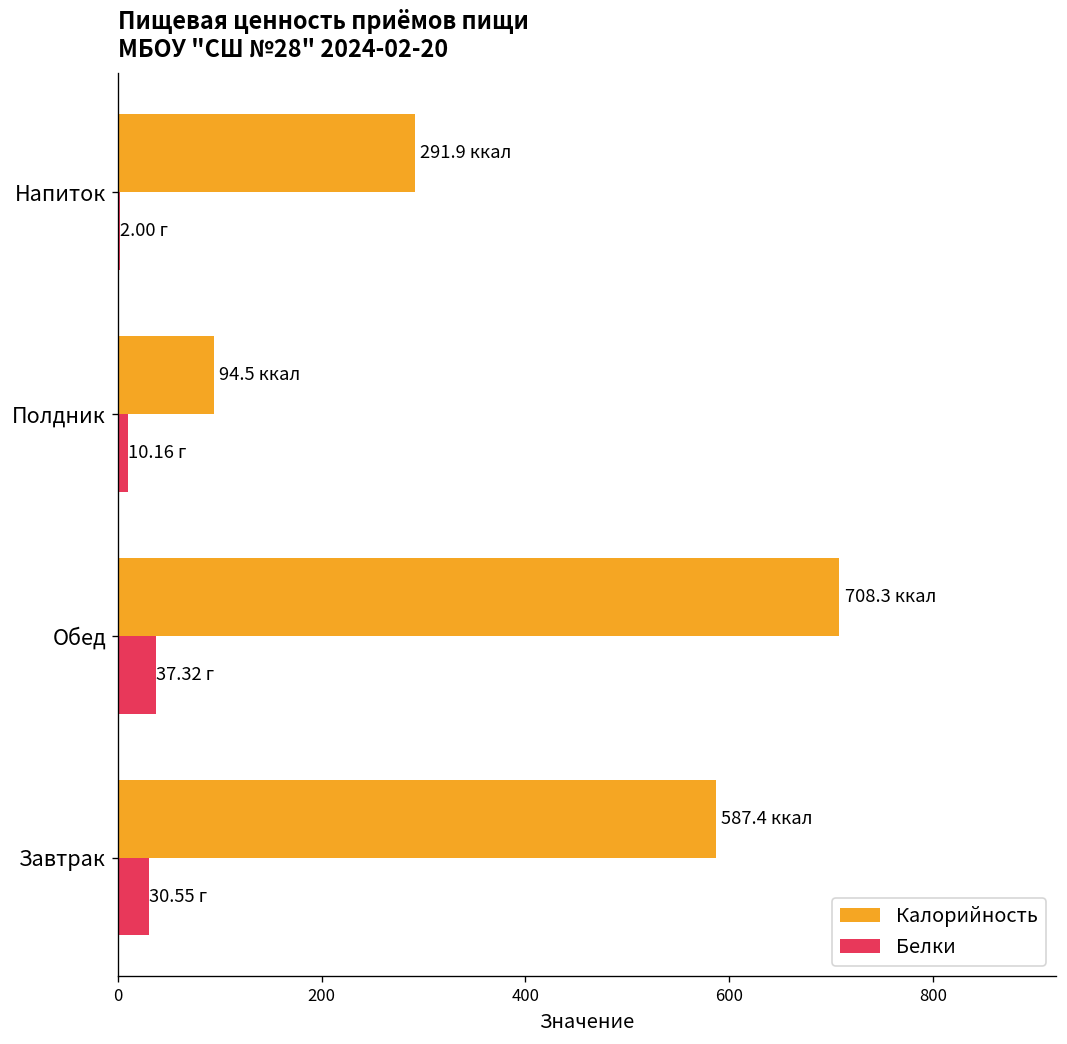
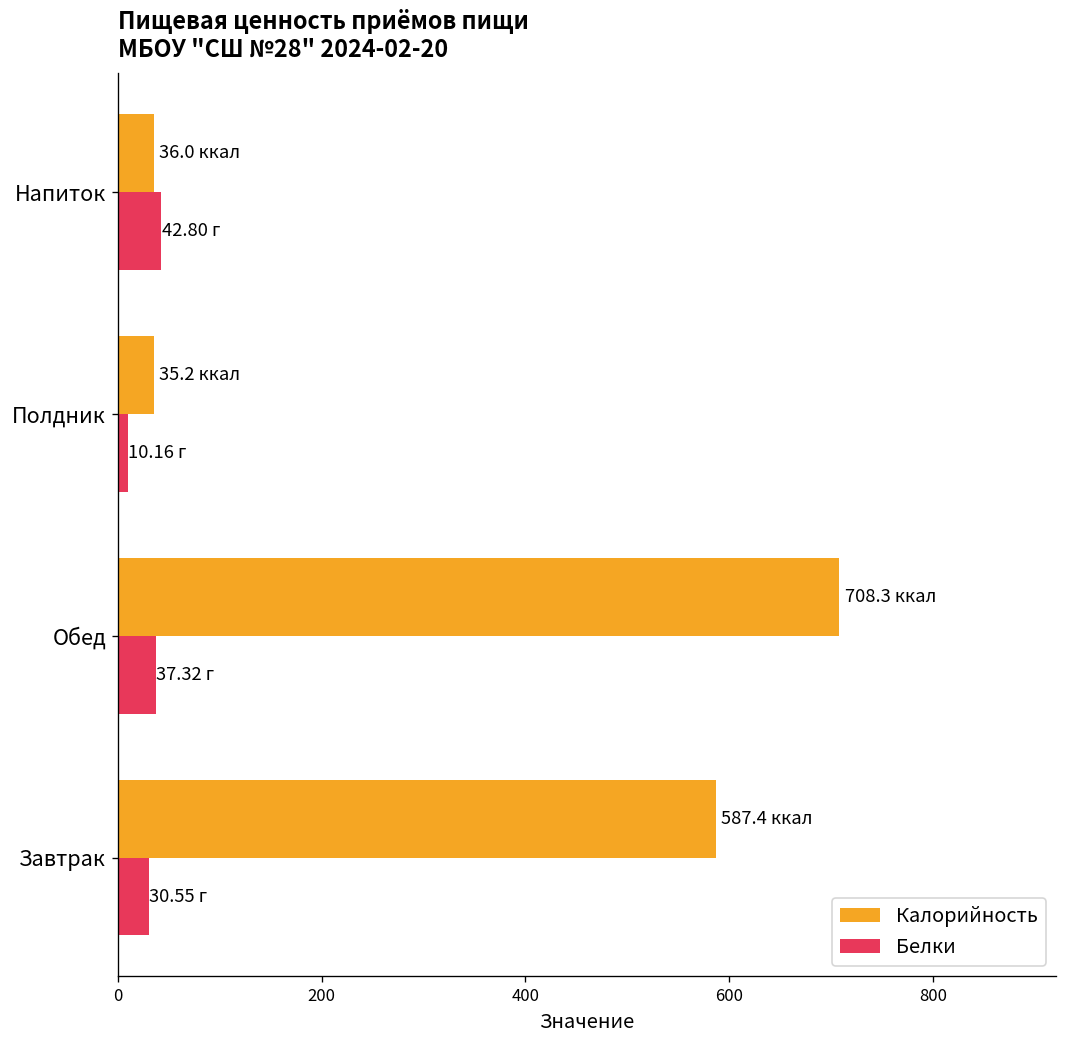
  {
    "Калорийность": {
-     "Напиток": 291.9,
-     "Полдник": 94.5,
+     "Напиток": 36.0,
+     "Полдник": 35.2,
      "Обед": 708.3,
      "Завтрак": 587.4
    },
    "Белки": {
-     "Напиток": 2.00,
+     "Напиток": 42.80,
      "Полдник": 10.16,
      "Обед": 37.32,
      "Завтрак": 30.55
    }
  }
